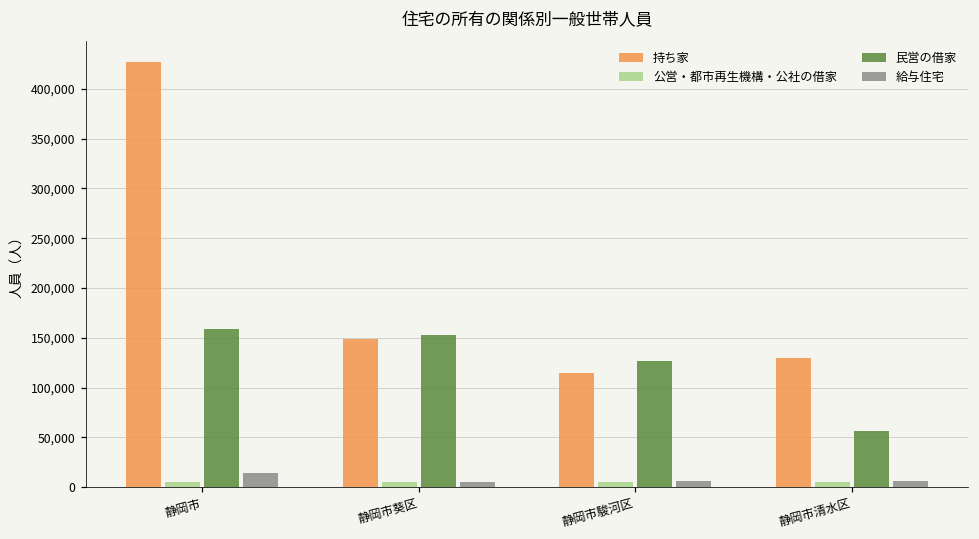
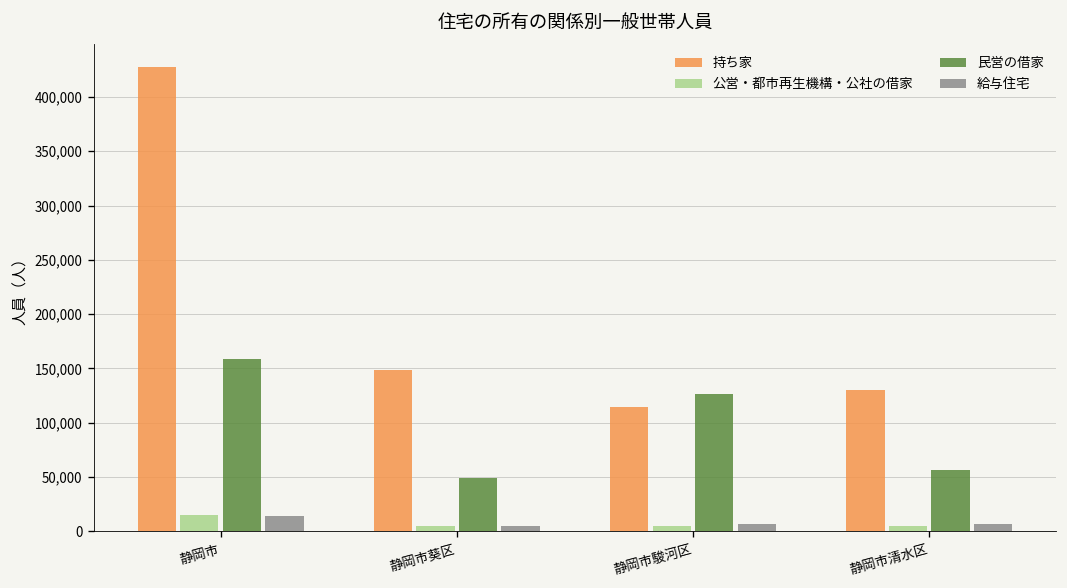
  {
    "持ち家": {
      "静岡市": "430,000",
      "静岡市葵区": "150,000",
      "静岡市駿河区": "110,000",
      "静岡市清水区": "130,000"
    },
    "公営・都市再生機構・公社の借家": {
-     "静岡市": "0",
+     "静岡市": "10,000",
      "静岡市葵区": "10,000",
      "静岡市駿河区": "10,000",
      "静岡市清水区": "10,000"
    },
    "民営の借家": {
      "静岡市": "160,000",
-     "静岡市葵区": "150,000",
+     "静岡市葵区": "50,000",
      "静岡市駿河区": "130,000",
      "静岡市清水区": "60,000"
    },
    "給与住宅": {
      "静岡市": "10,000",
      "静岡市葵区": "0",
      "静岡市駿河区": "10,000",
      "静岡市清水区": "10,000"
    }
  }
